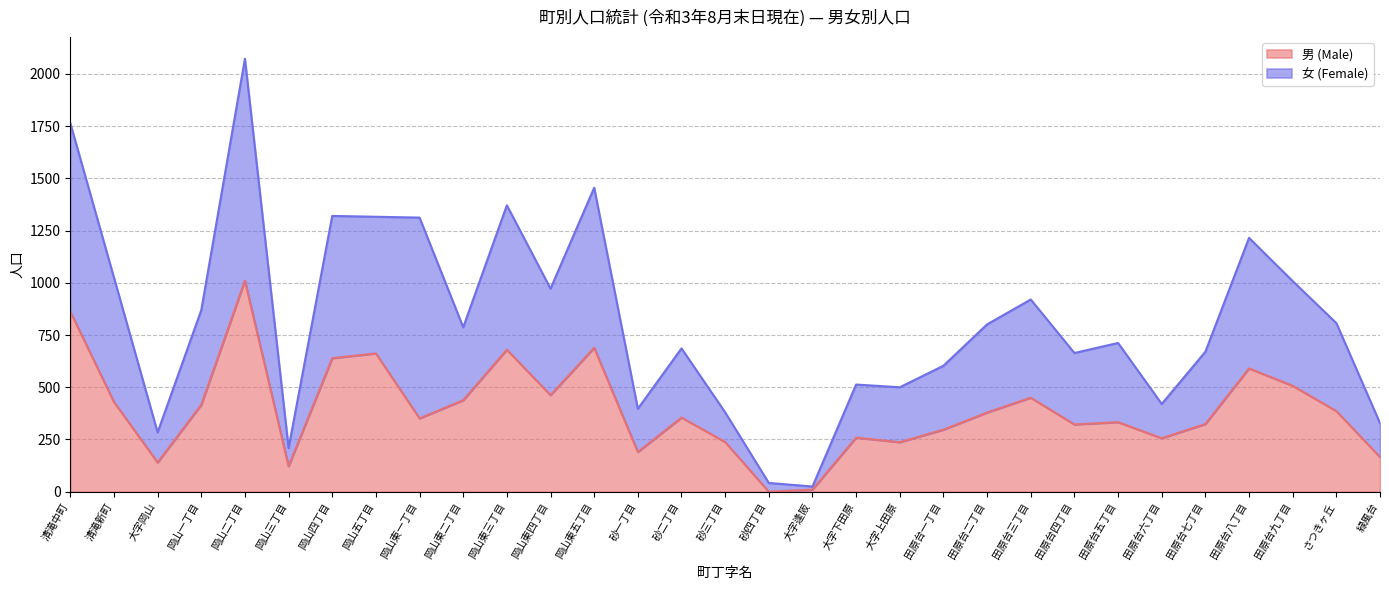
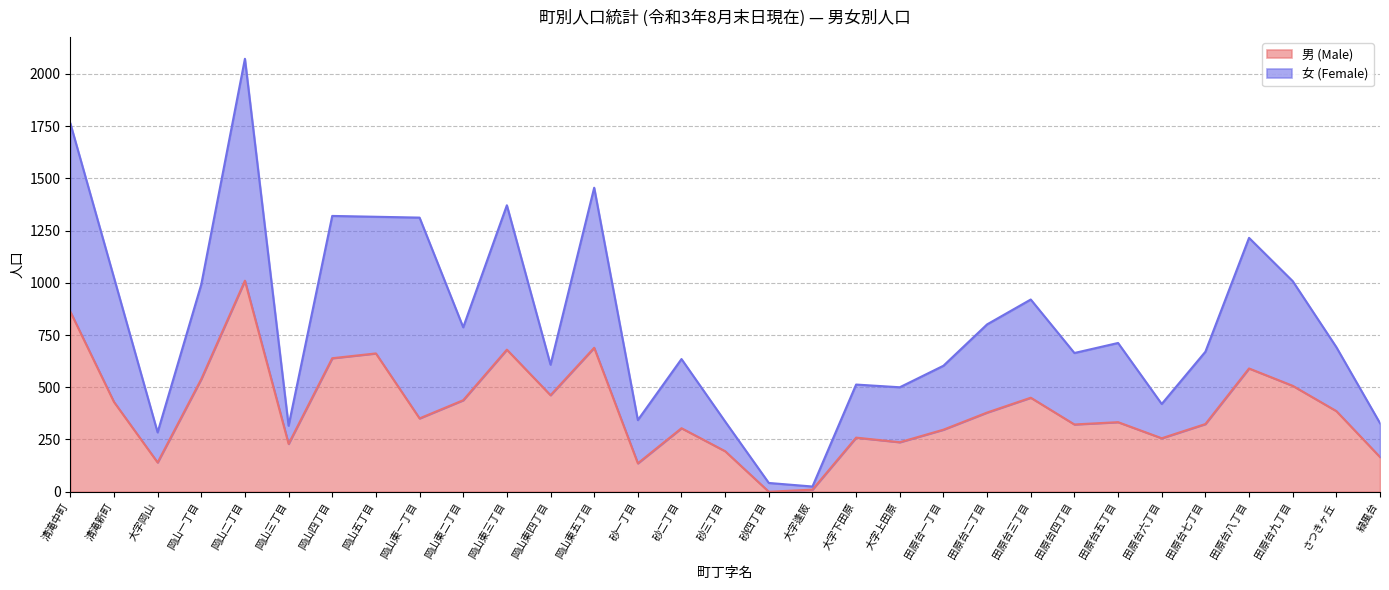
  {
    "男 (Male)": {
      "清滝中町": 860,
      "清滝新町": 430,
      "大字岡山": 140,
-     "岡山一丁目": 420,
+     "岡山一丁目": 540,
      "岡山二丁目": 1010,
-     "岡山三丁目": 120,
+     "岡山三丁目": 230,
      "岡山四丁目": 640,
      "岡山五丁目": 660,
      "岡山東一丁目": 350,
      "岡山東二丁目": 440,
      "岡山東三丁目": 680,
      "岡山東四丁目": 460,
      "岡山東五丁目": 690,
-     "砂一丁目": 190,
-     "砂二丁目": 360,
-     "砂三丁目": 240,
+     "砂一丁目": 140,
+     "砂二丁目": 300,
+     "砂三丁目": 190,
      "砂四丁目": 0,
      "大字逢阪": 10,
      "大字下田原": 260,
      "大字上田原": 240,
      "田原台一丁目": 300,
      "田原台二丁目": 380,
      "田原台三丁目": 450,
      "田原台四丁目": 320,
      "田原台五丁目": 330,
      "田原台六丁目": 260,
      "田原台七丁目": 320,
      "田原台八丁目": 590,
      "田原台九丁目": 510,
      "さつきヶ丘": 390,
      "緑風台": 170
    },
    "女 (Female)": {
      "清滝中町": 900,
      "清滝新町": 600,
      "大字岡山": 140,
      "岡山一丁目": 450,
      "岡山二丁目": 1060,
      "岡山三丁目": 90,
      "岡山四丁目": 680,
      "岡山五丁目": 650,
      "岡山東一丁目": 960,
      "岡山東二丁目": 350,
      "岡山東三丁目": 690,
-     "岡山東四丁目": 510,
+     "岡山東四丁目": 150,
      "岡山東五丁目": 770,
      "砂一丁目": 210,
      "砂二丁目": 330,
      "砂三丁目": 140,
      "砂四丁目": 40,
      "大字逢阪": 20,
      "大字下田原": 250,
      "大字上田原": 260,
      "田原台一丁目": 310,
      "田原台二丁目": 420,
      "田原台三丁目": 470,
      "田原台四丁目": 340,
      "田原台五丁目": 380,
      "田原台六丁目": 160,
      "田原台七丁目": 350,
      "田原台八丁目": 630,
      "田原台九丁目": 500,
-     "さつきヶ丘": 420,
+     "さつきヶ丘": 310,
      "緑風台": 160
    }
  }
